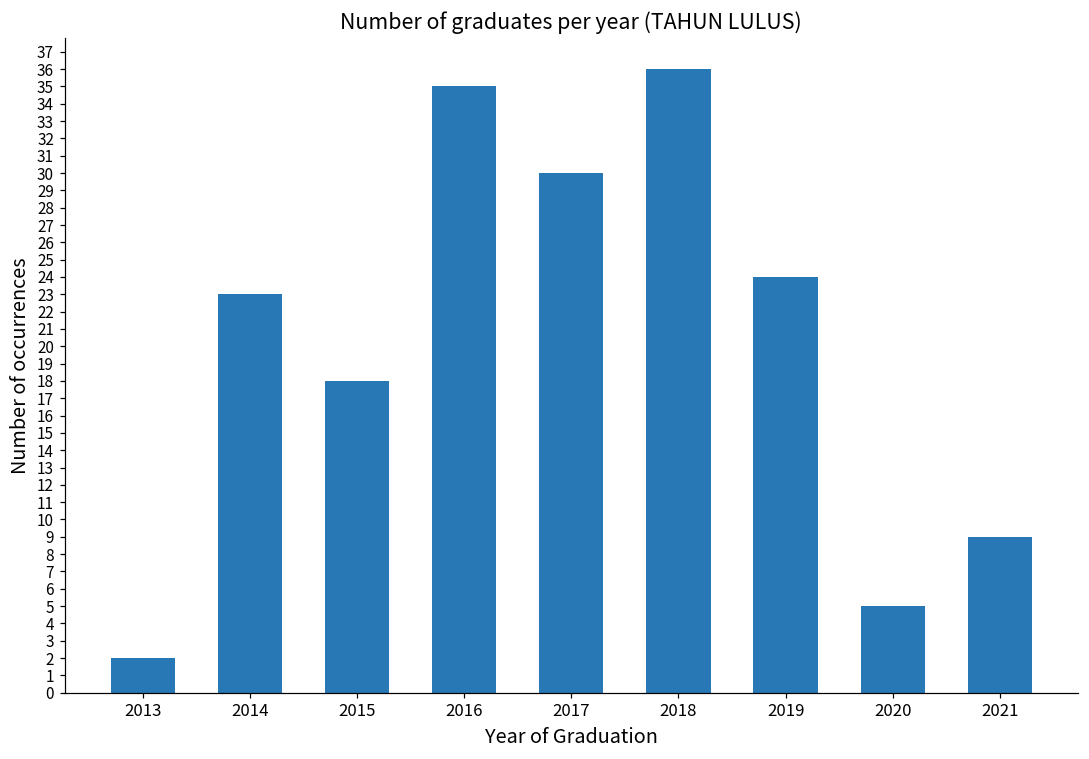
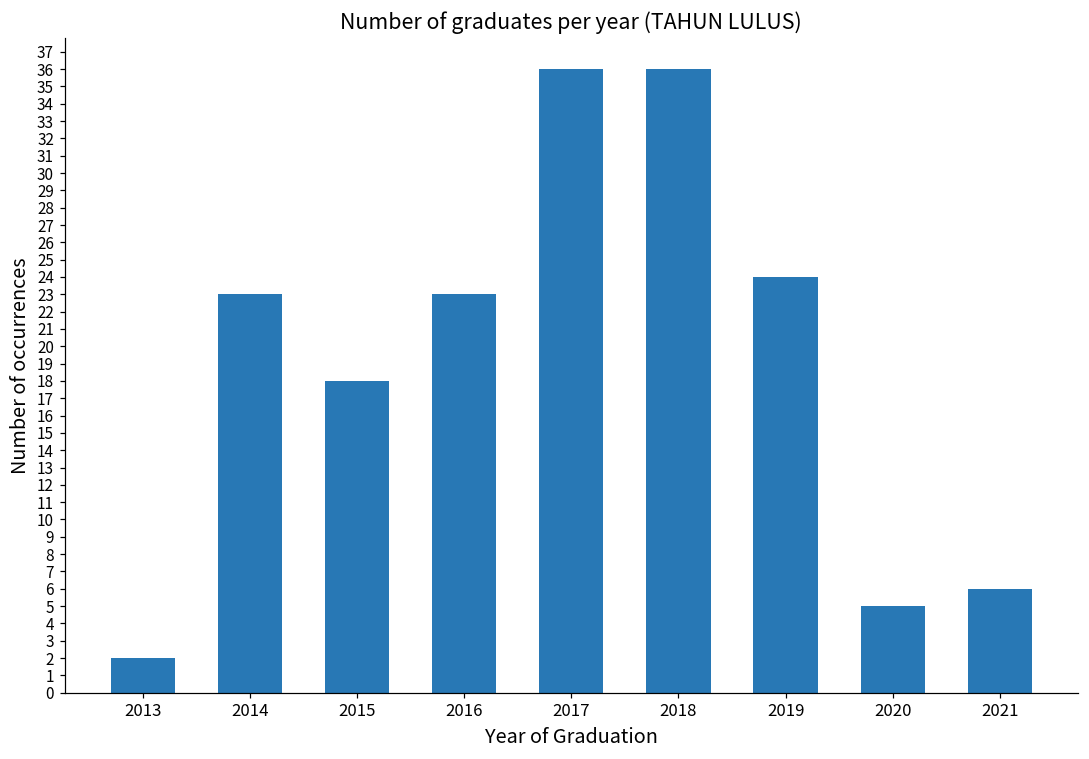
  {
    "2013": 2,
    "2014": 23,
    "2015": 18,
-   "2016": 35,
-   "2017": 30,
+   "2016": 23,
+   "2017": 36,
    "2018": 36,
    "2019": 24,
    "2020": 5,
-   "2021": 9
+   "2021": 6
  }
